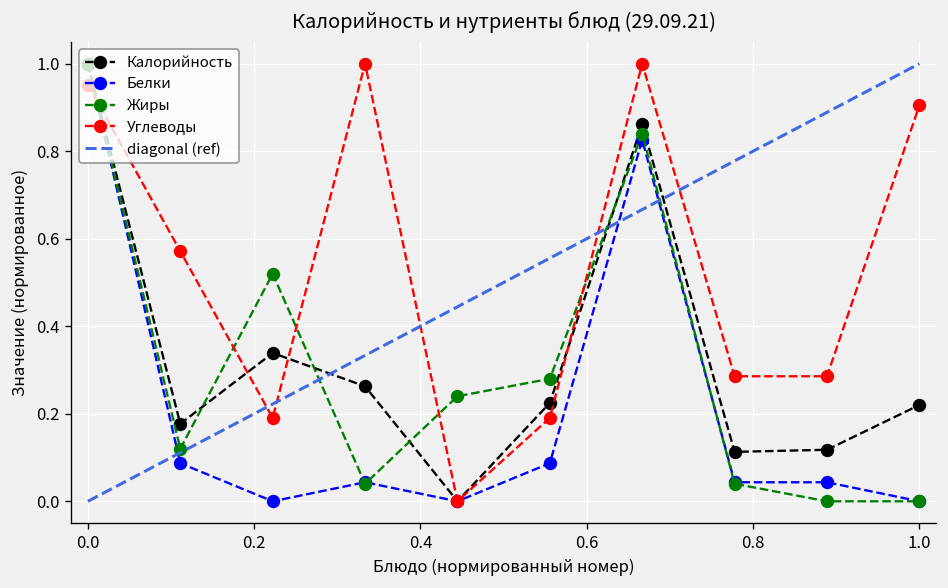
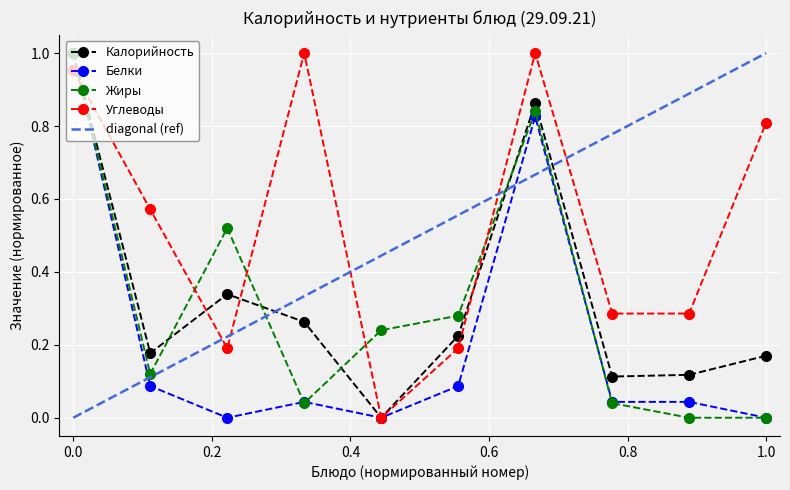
  {
    "Калорийность": {
-     "1.0": 0.22
+     "1.0": 0.17
    },
    "Углеводы": {
-     "1.0": 0.90
+     "1.0": 0.81
    },
    "diagonal (ref)": {
      "0.0": 0.00,
      "1.0": 1.00
    }
  }
